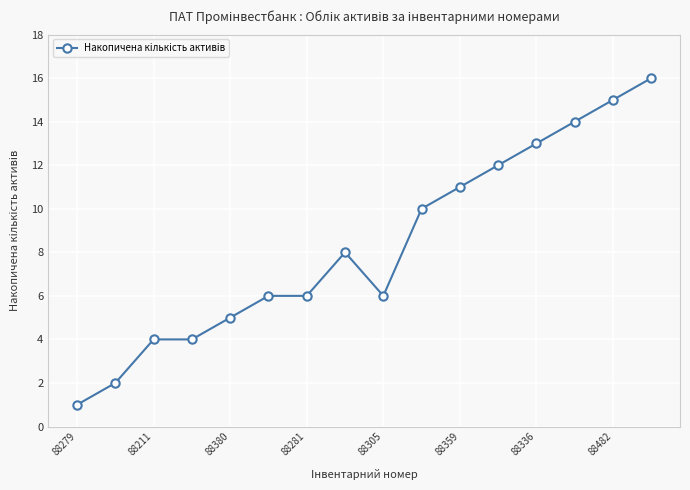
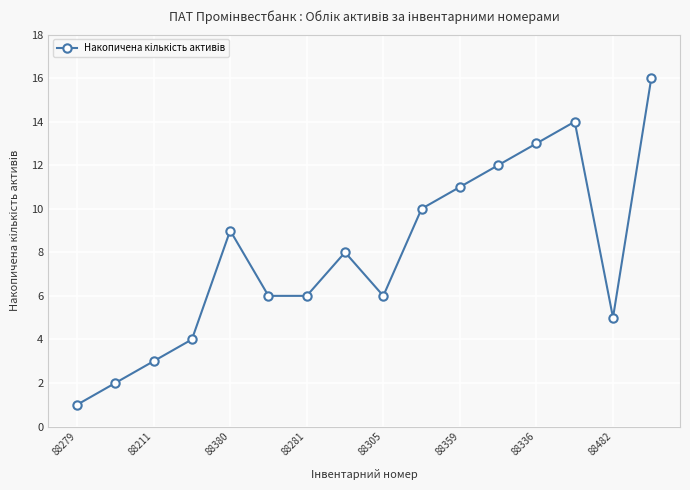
  {
    "88279": 1,
-   "88211": 4,
-   "88380": 5,
+   "88211": 3,
+   "88380": 9,
    "88281": 6,
    "88305": 6,
    "88359": 11,
    "88336": 13,
-   "88482": 15
+   "88482": 5
  }
